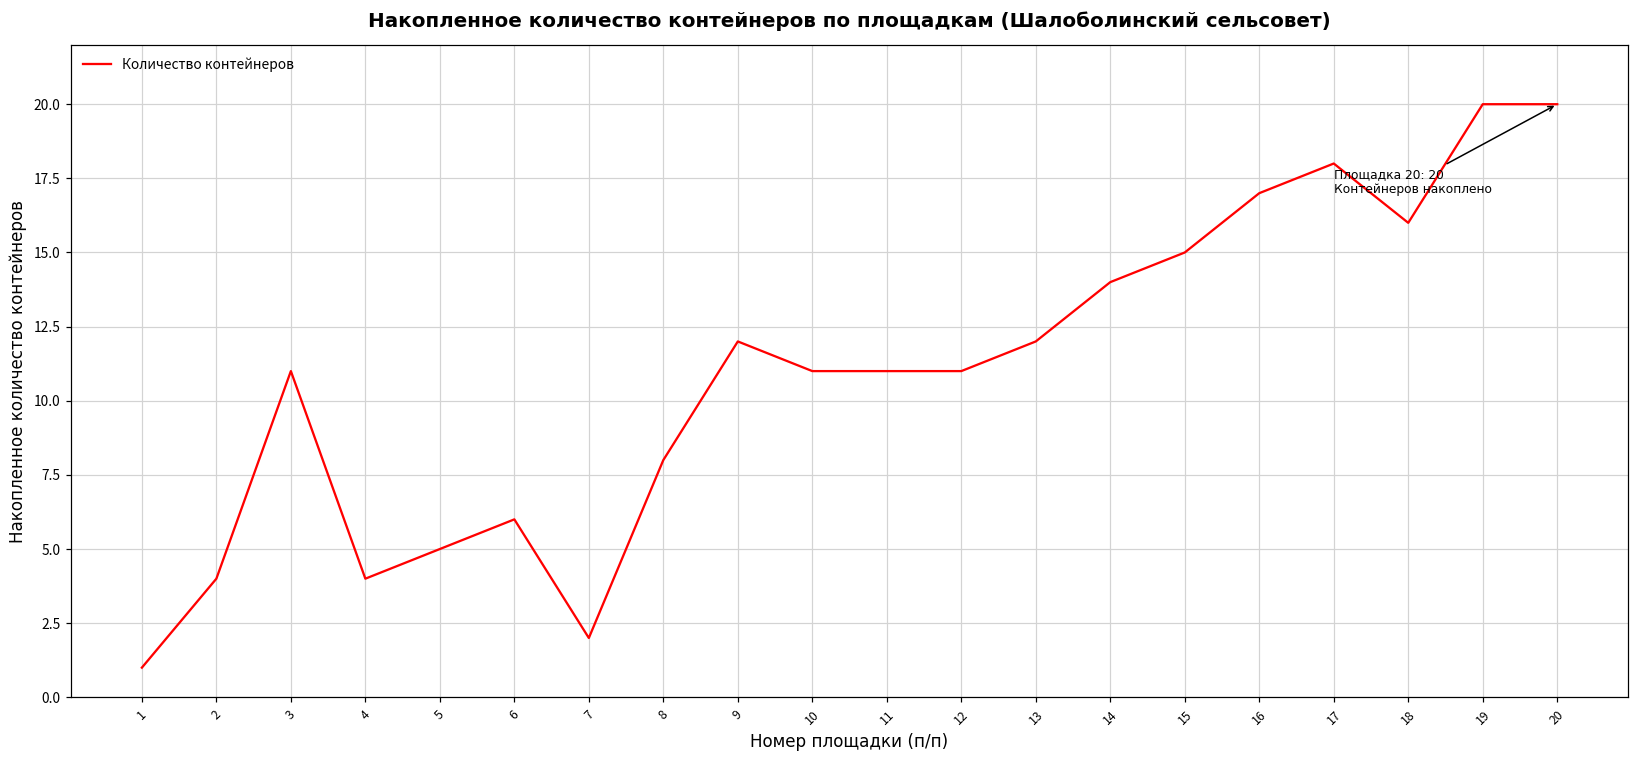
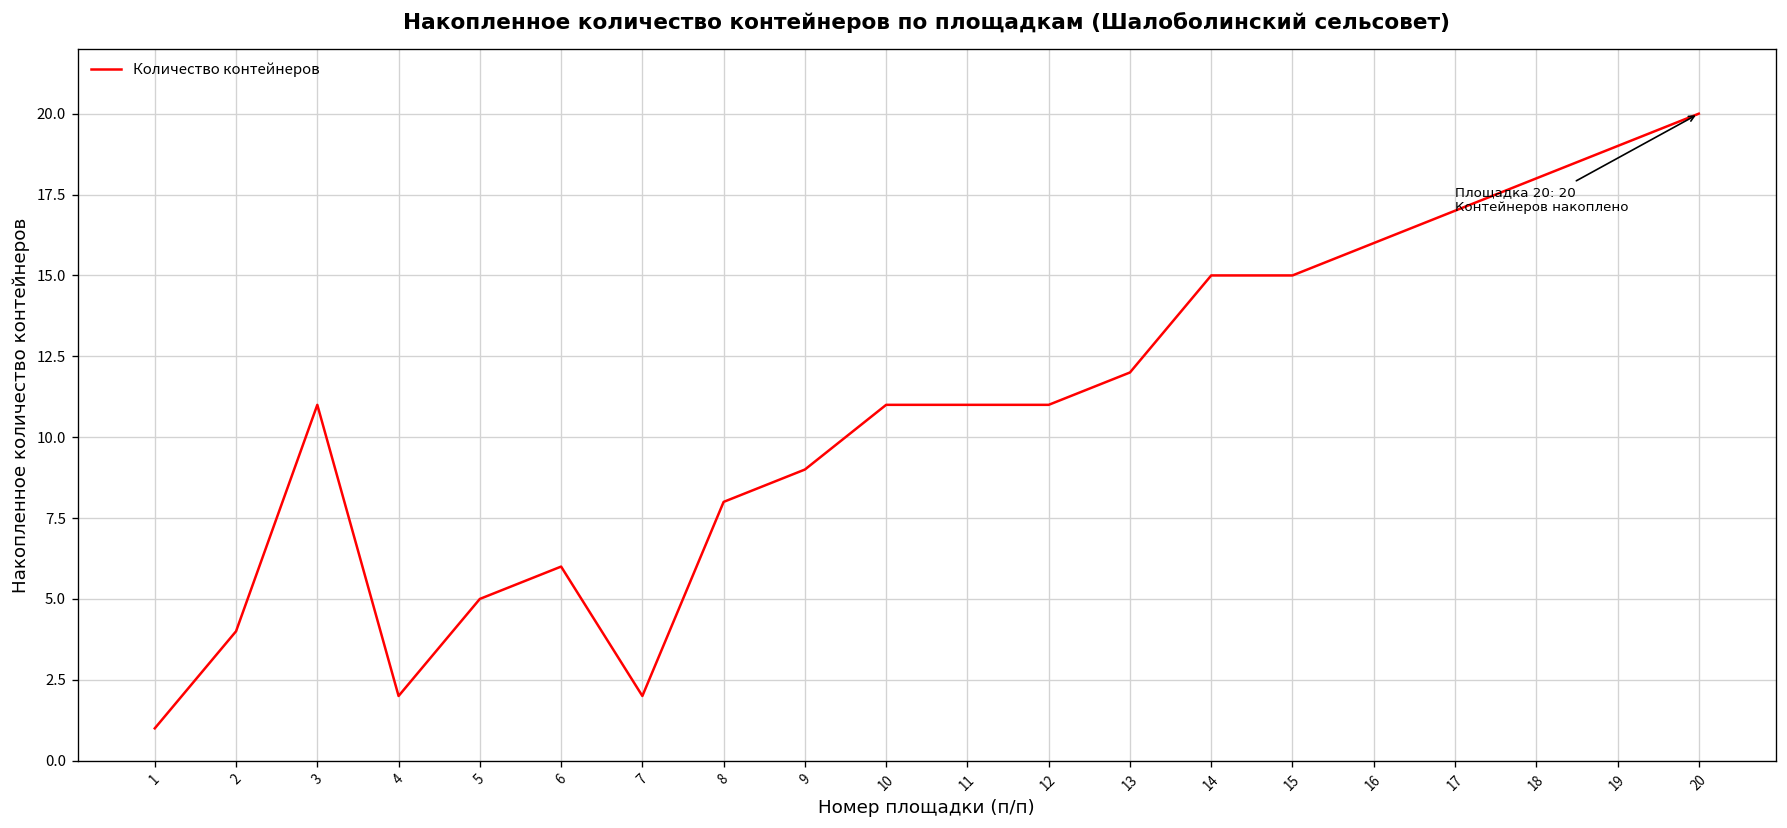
  {
    "1": 1,
    "2": 4,
    "3": 11,
-   "4": 4,
+   "4": 2,
    "5": 5,
    "6": 6,
    "7": 2,
    "8": 8,
-   "9": 12,
+   "9": 9,
    "10": 11,
    "11": 11,
    "12": 11,
    "13": 12,
-   "14": 14,
+   "14": 15,
    "15": 15,
-   "16": 17,
-   "17": 18,
-   "18": 16,
-   "19": 20,
+   "16": 16,
+   "17": 17,
+   "18": 18,
+   "19": 19,
    "20": 20
  }
